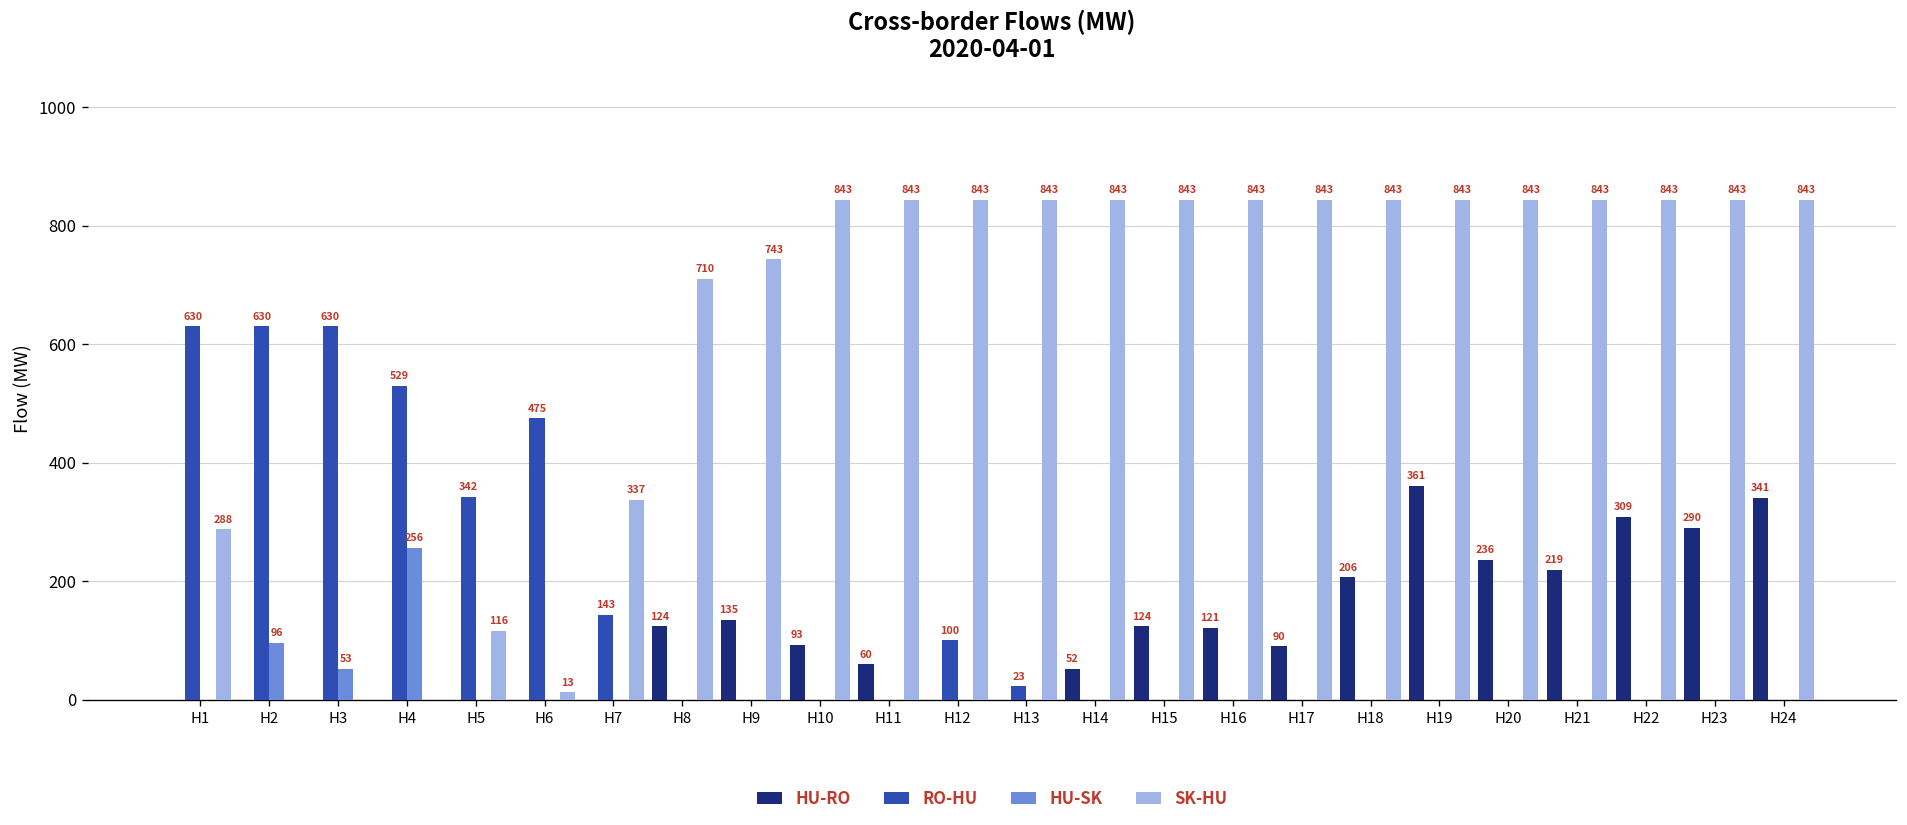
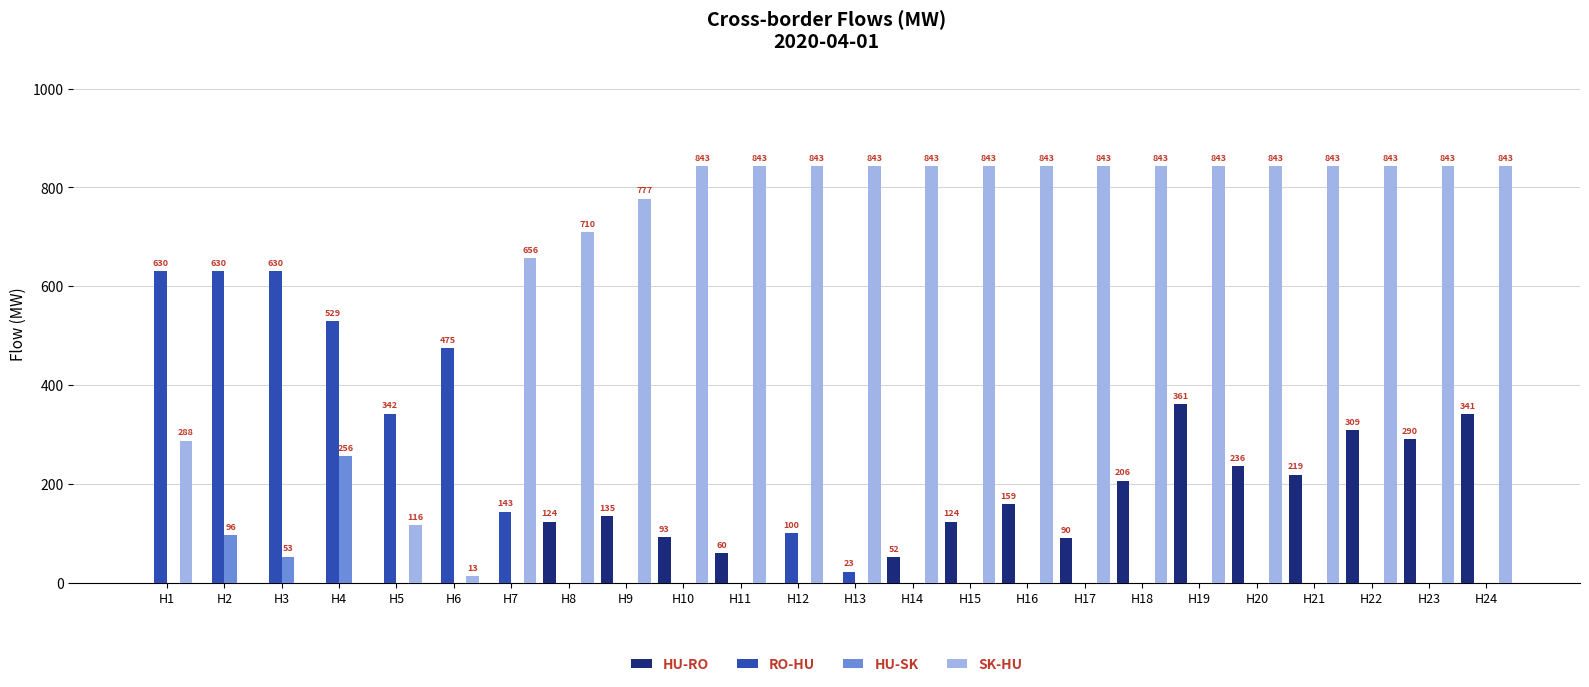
  {
    "HU-RO": {
      "H8": 124,
      "H9": 135,
      "H10": 93,
      "H11": 60,
      "H14": 52,
      "H15": 124,
-     "H16": 121,
+     "H16": 159,
      "H17": 90,
      "H18": 206,
      "H19": 361,
      "H20": 236,
      "H21": 219,
      "H22": 309,
      "H23": 290,
      "H24": 341
    },
    "RO-HU": {
      "H1": 630,
      "H2": 630,
      "H3": 630,
      "H4": 529,
      "H5": 342,
      "H6": 475,
      "H7": 143,
      "H12": 100,
      "H13": 23
    },
    "HU-SK": {
      "H2": 96,
      "H3": 53,
      "H4": 256
    },
    "SK-HU": {
      "H1": 288,
      "H5": 116,
      "H6": 13,
-     "H7": 337,
+     "H7": 656,
      "H8": 710,
-     "H9": 743,
+     "H9": 777,
      "H10": 843,
      "H11": 843,
      "H12": 843,
      "H13": 843,
      "H14": 843,
      "H15": 843,
      "H16": 843,
      "H17": 843,
      "H18": 843,
      "H19": 843,
      "H20": 843,
      "H21": 843,
      "H22": 843,
      "H23": 843,
      "H24": 843
    }
  }
